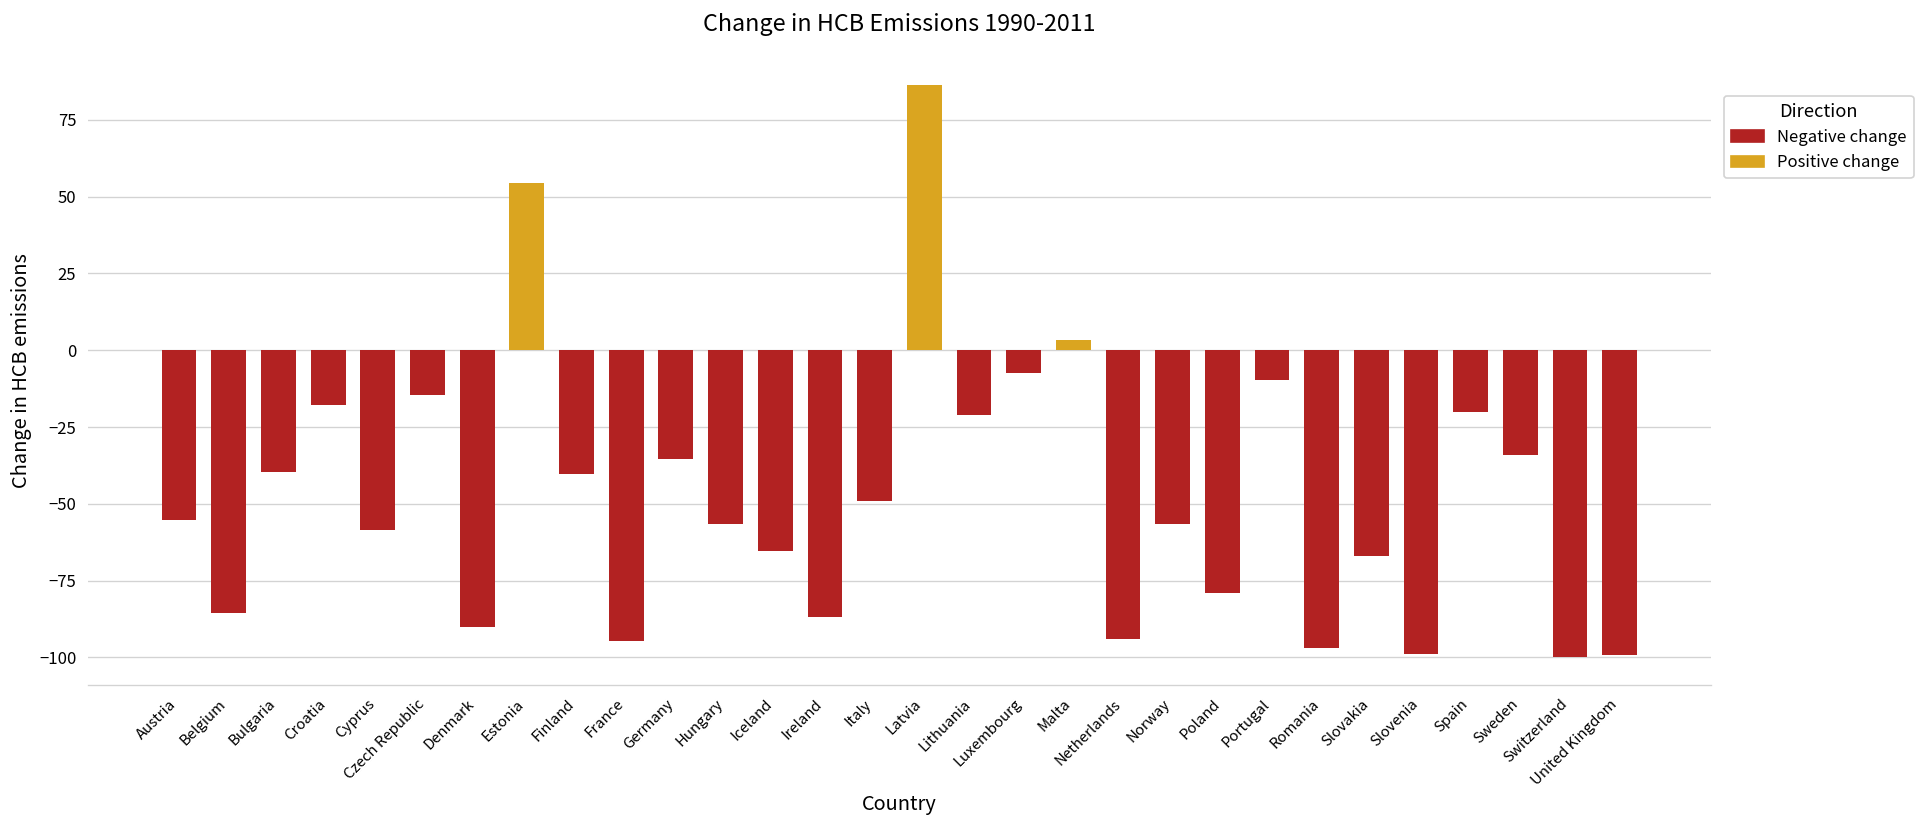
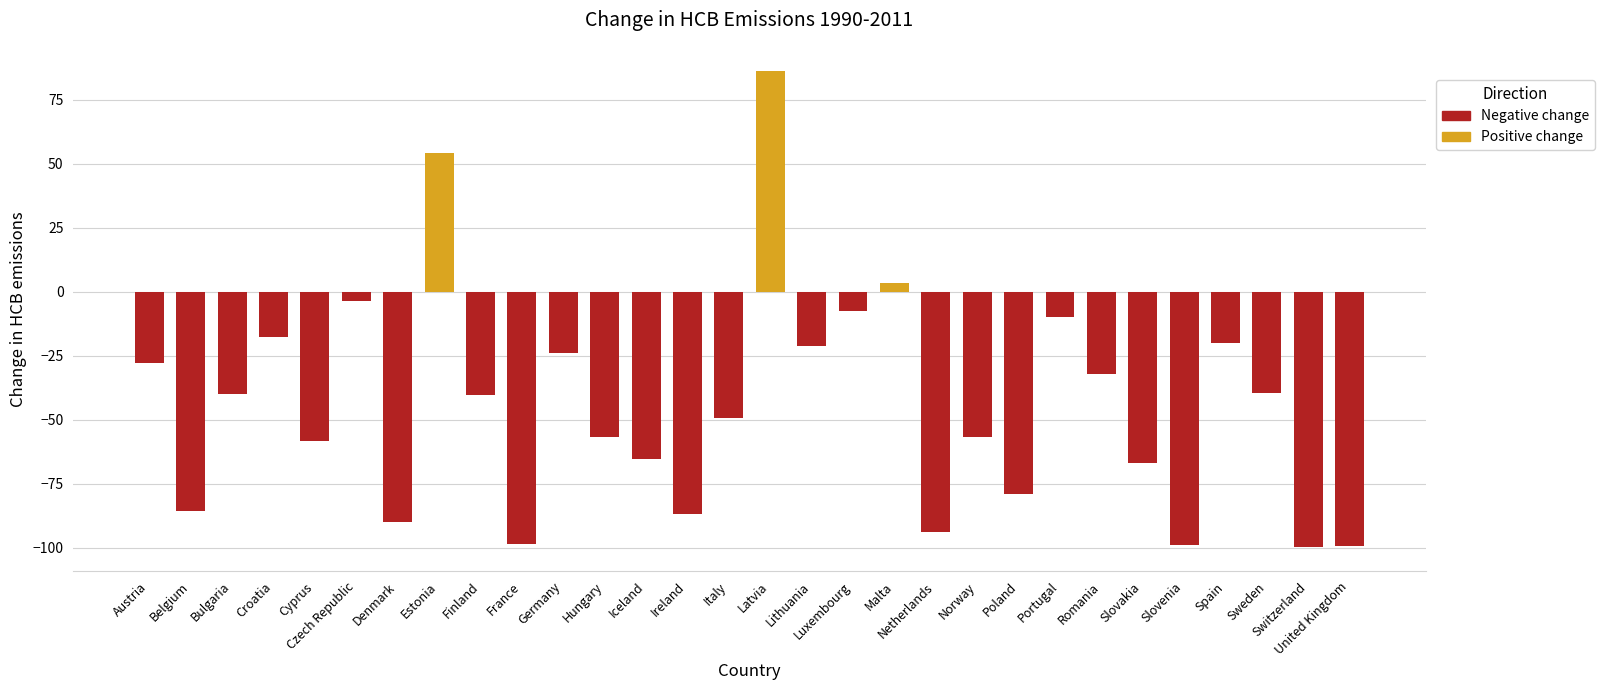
  {
-   "Austria": -55,
+   "Austria": -28,
    "Belgium": -86,
    "Bulgaria": -40,
    "Croatia": -18,
    "Cyprus": -58,
-   "Czech Republic": -14,
+   "Czech Republic": -4,
    "Denmark": -90,
    "Estonia": 54,
    "Finland": -40,
-   "France": -95,
-   "Germany": -35,
+   "France": -99,
+   "Germany": -24,
    "Hungary": -57,
    "Iceland": -65,
    "Ireland": -87,
    "Italy": -49,
    "Latvia": 86,
    "Lithuania": -21,
    "Luxembourg": -7,
    "Malta": 3,
    "Netherlands": -94,
    "Norway": -57,
    "Poland": -79,
    "Portugal": -10,
-   "Romania": -97,
+   "Romania": -32,
    "Slovakia": -67,
    "Slovenia": -99,
    "Spain": -20,
-   "Sweden": -34,
+   "Sweden": -39,
    "Switzerland": -100,
    "United Kingdom": -99
  }
